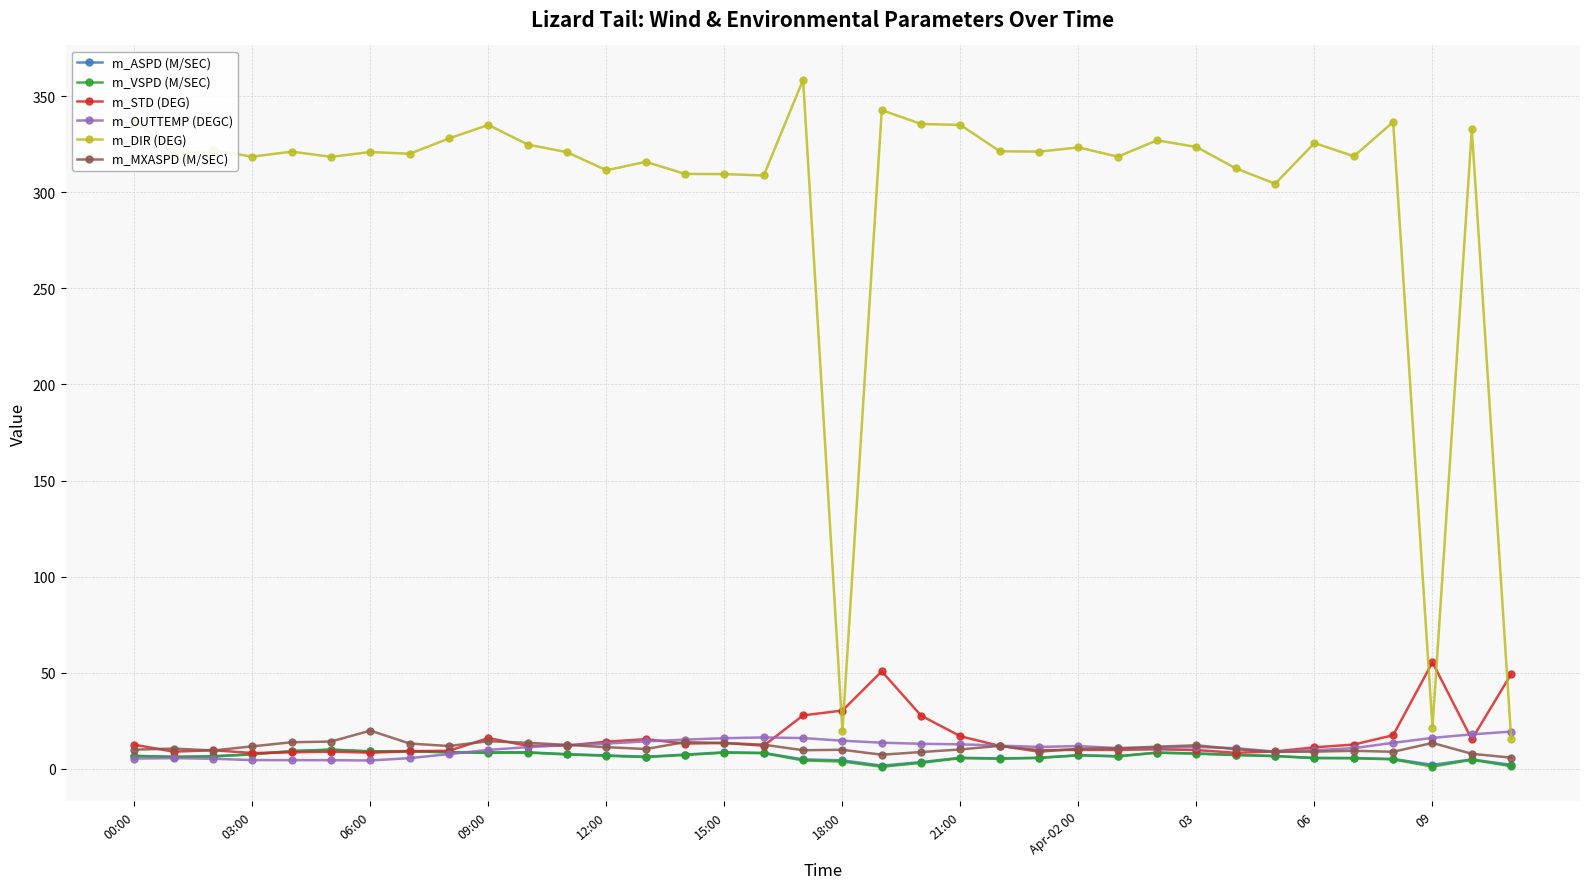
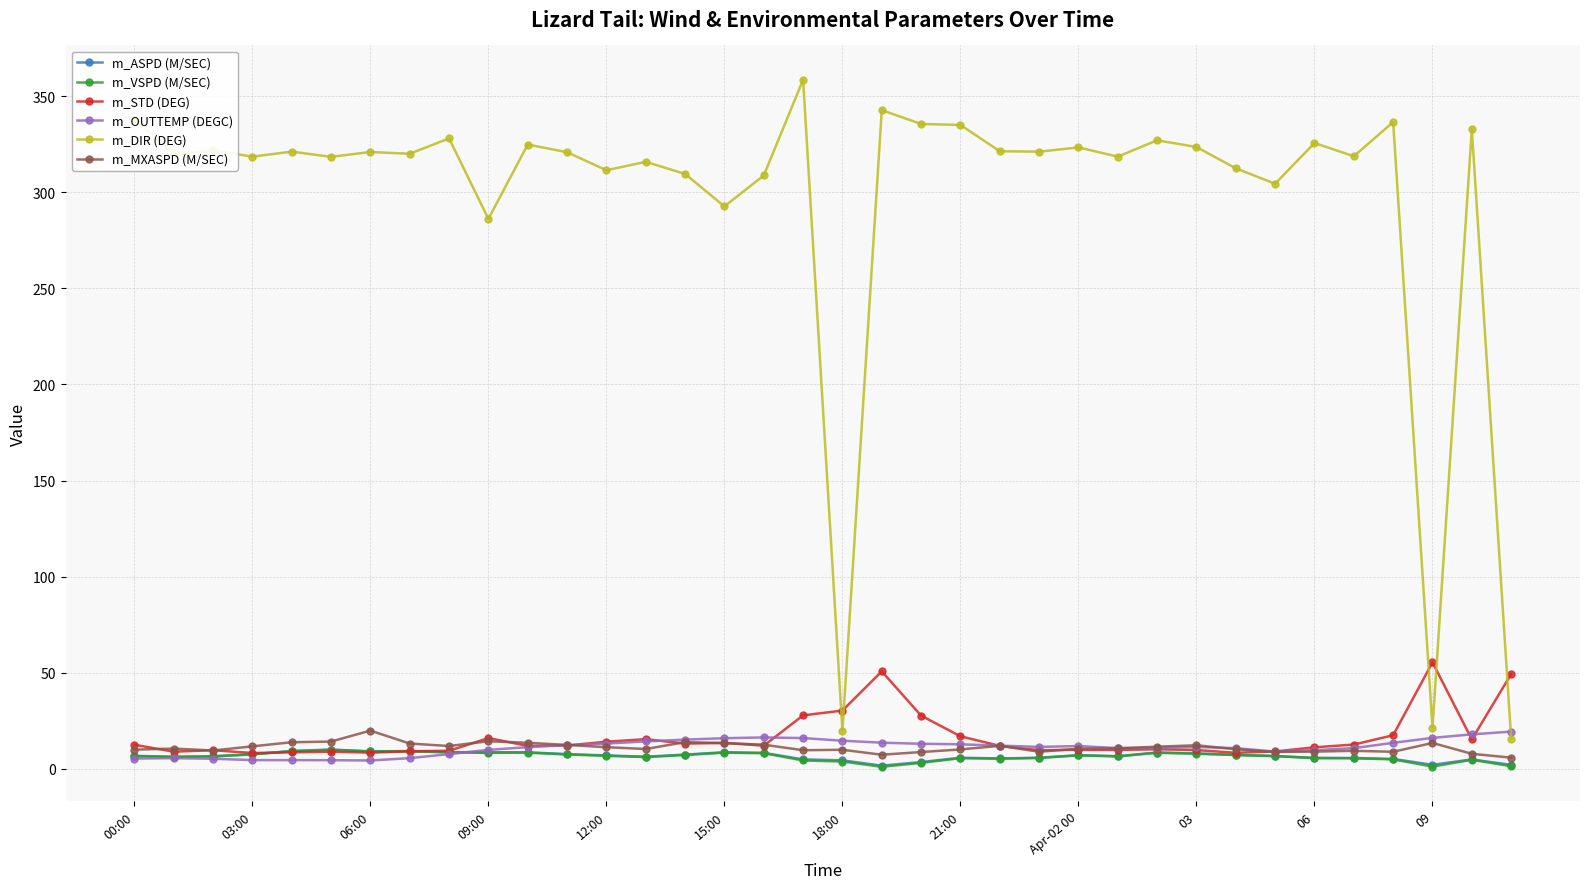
  {
    "m_STD (DEG)": {
      "00:00": 12,
      "09:00": 16,
      "18:00": 30,
      "21:00": 17,
      "03": 10,
      "06": 11,
      "09": 55
    },
    "m_OUTTEMP (DEGC)": {
      "03:00": 4,
      "06:00": 4,
      "15:00": 16,
      "18:00": 15,
      "21:00": 13,
      "Apr-02 00": 12,
      "09": 16
    },
    "m_DIR (DEG)": {
      "03:00": 319,
      "06:00": 321,
-     "09:00": 335,
+     "09:00": 286,
      "12:00": 312,
-     "15:00": 310,
+     "15:00": 293,
      "18:00": 20,
      "21:00": 335,
      "Apr-02 00": 323,
      "03": 324,
      "06": 326,
      "09": 21
    },
    "m_MXASPD (M/SEC)": {
      "00:00": 10,
      "03:00": 12,
      "06:00": 20,
      "09:00": 14,
      "12:00": 11,
      "18:00": 10,
      "21:00": 10,
      "09": 13
    }
  }
